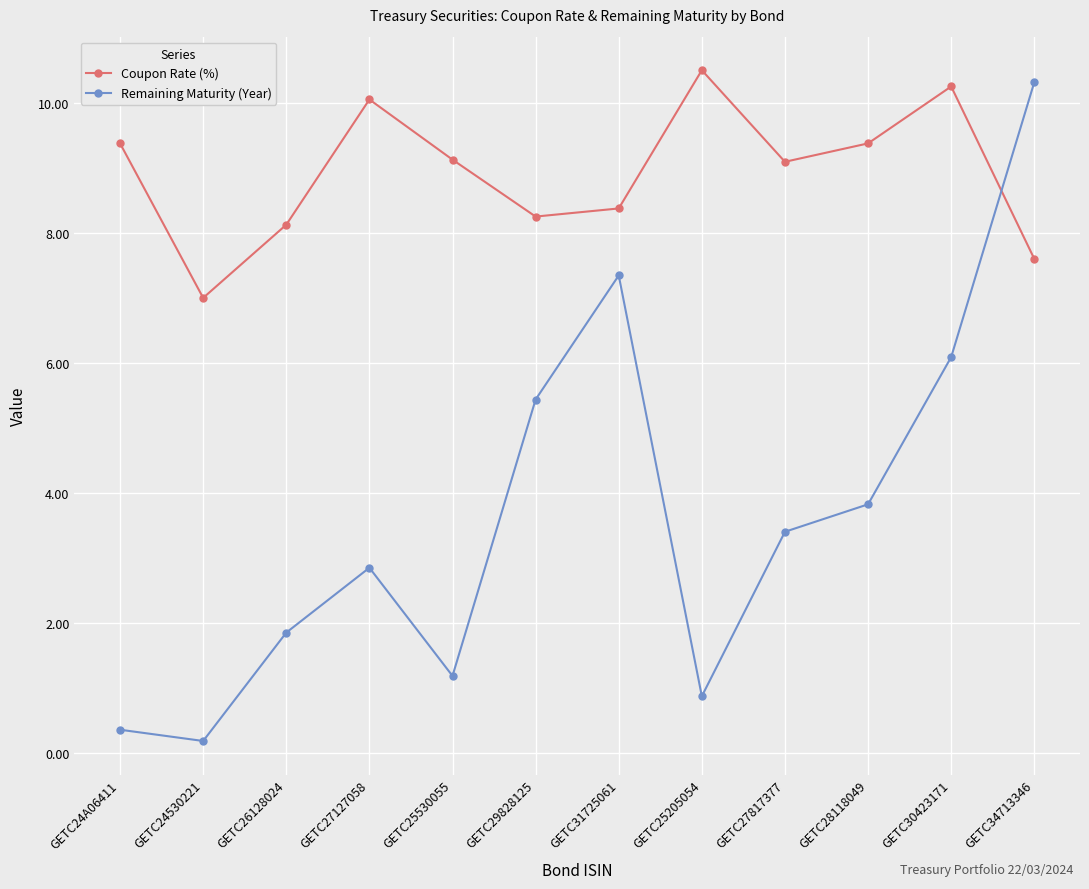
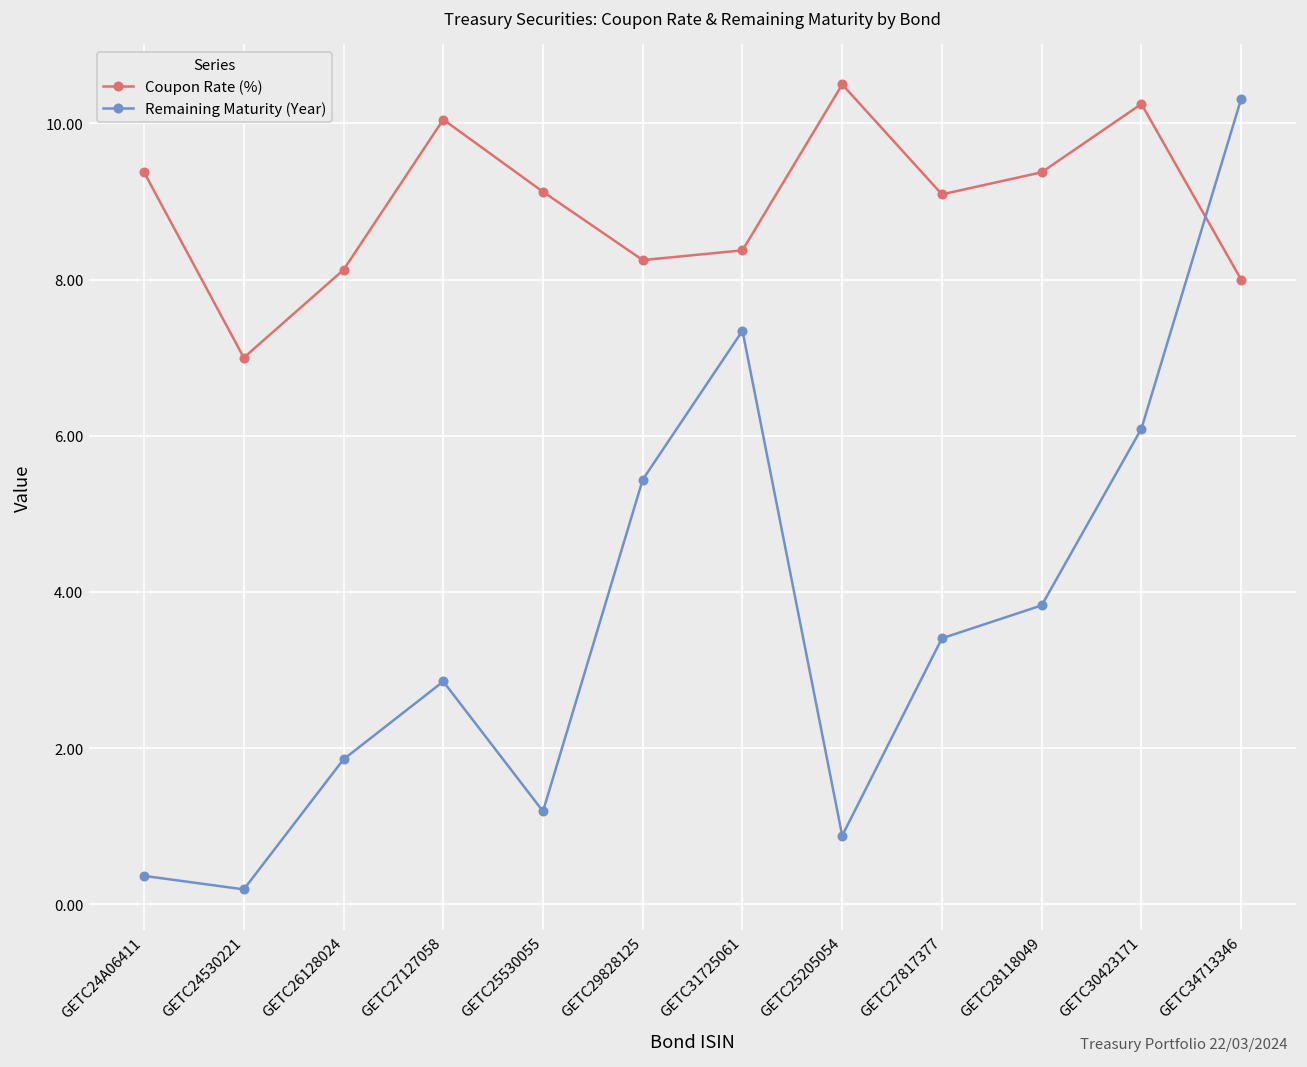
  {
    "Coupon Rate (%)": {
      "GETC24A06411": 9.4,
      "GETC24530221": 7.0,
      "GETC26128024": 8.1,
      "GETC27127058": 10.1,
      "GETC25530055": 9.1,
      "GETC29828125": 8.3,
      "GETC31725061": 8.4,
      "GETC25205054": 10.5,
      "GETC27817377": 9.1,
      "GETC28118049": 9.4,
      "GETC30423171": 10.3,
-     "GETC34713346": 7.6
+     "GETC34713346": 8.0
    },
    "Remaining Maturity (Year)": {
      "GETC24A06411": 0.4,
      "GETC24530221": 0.2,
      "GETC26128024": 1.9,
      "GETC27127058": 2.9,
      "GETC25530055": 1.2,
      "GETC29828125": 5.4,
      "GETC31725061": 7.3,
      "GETC25205054": 0.9,
      "GETC27817377": 3.4,
      "GETC28118049": 3.8,
      "GETC30423171": 6.1,
      "GETC34713346": 10.3
    }
  }
